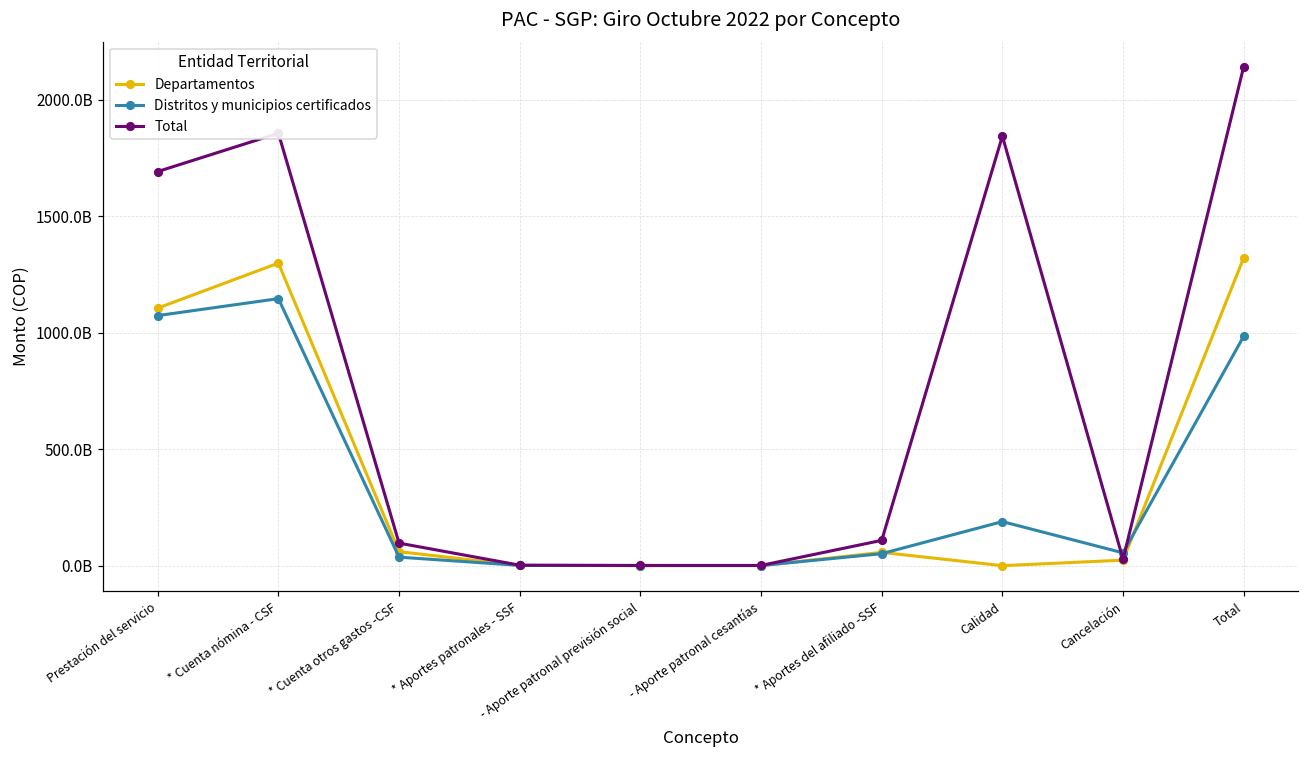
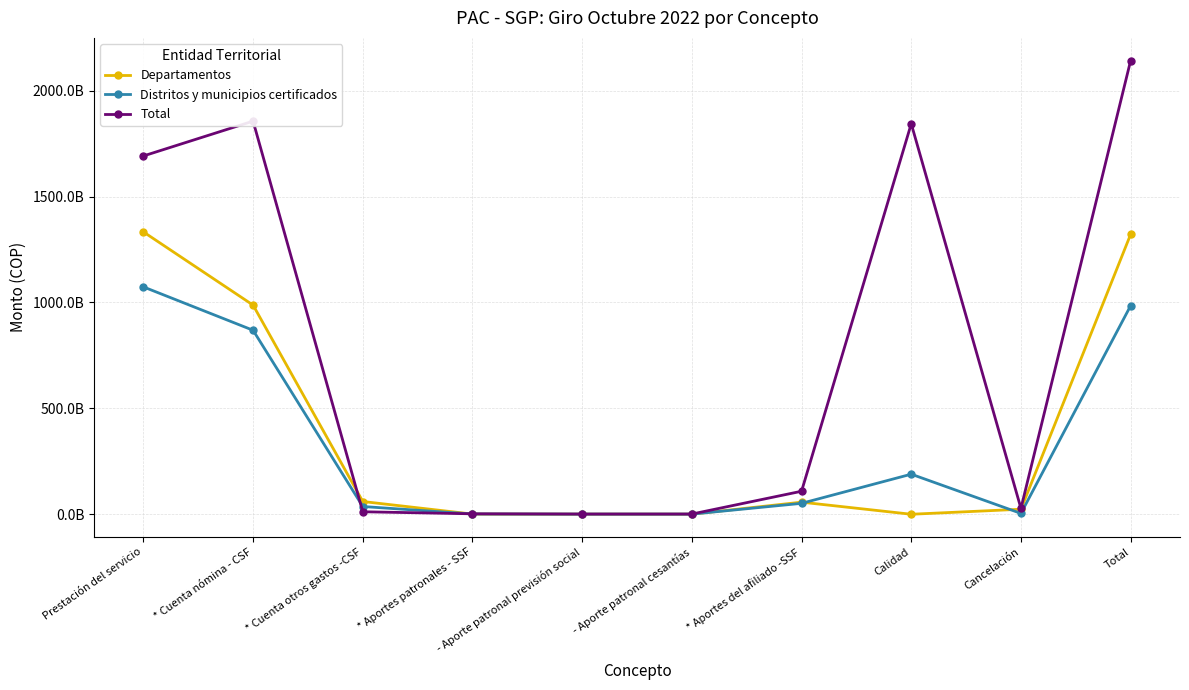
  {
    "Departamentos": {
-     "Prestación del servicio": 1110000000000,
-     "* Cuenta nómina - CSF": 1300000000000,
+     "Prestación del servicio": 1330000000000,
+     "* Cuenta nómina - CSF": 990000000000,
      "* Cuenta otros gastos -CSF": 60000000000,
      "Calidad": 0,
      "Total": 1320000000000
    },
    "Distritos y municipios certificados": {
      "Prestación del servicio": 1070000000000,
-     "* Cuenta nómina - CSF": 1150000000000,
+     "* Cuenta nómina - CSF": 870000000000,
      "* Cuenta otros gastos -CSF": 40000000000,
      "Calidad": 190000000000,
-     "Cancelación": 60000000000,
+     "Cancelación": 0,
      "Total": 980000000000
    },
    "Total": {
      "Prestación del servicio": 1690000000000,
-     "* Cuenta otros gastos -CSF": 100000000000,
+     "* Cuenta otros gastos -CSF": 10000000000,
      "* Aportes del afiliado -SSF": 110000000000,
      "Calidad": 1840000000000,
      "Total": 2140000000000
    }
  }
